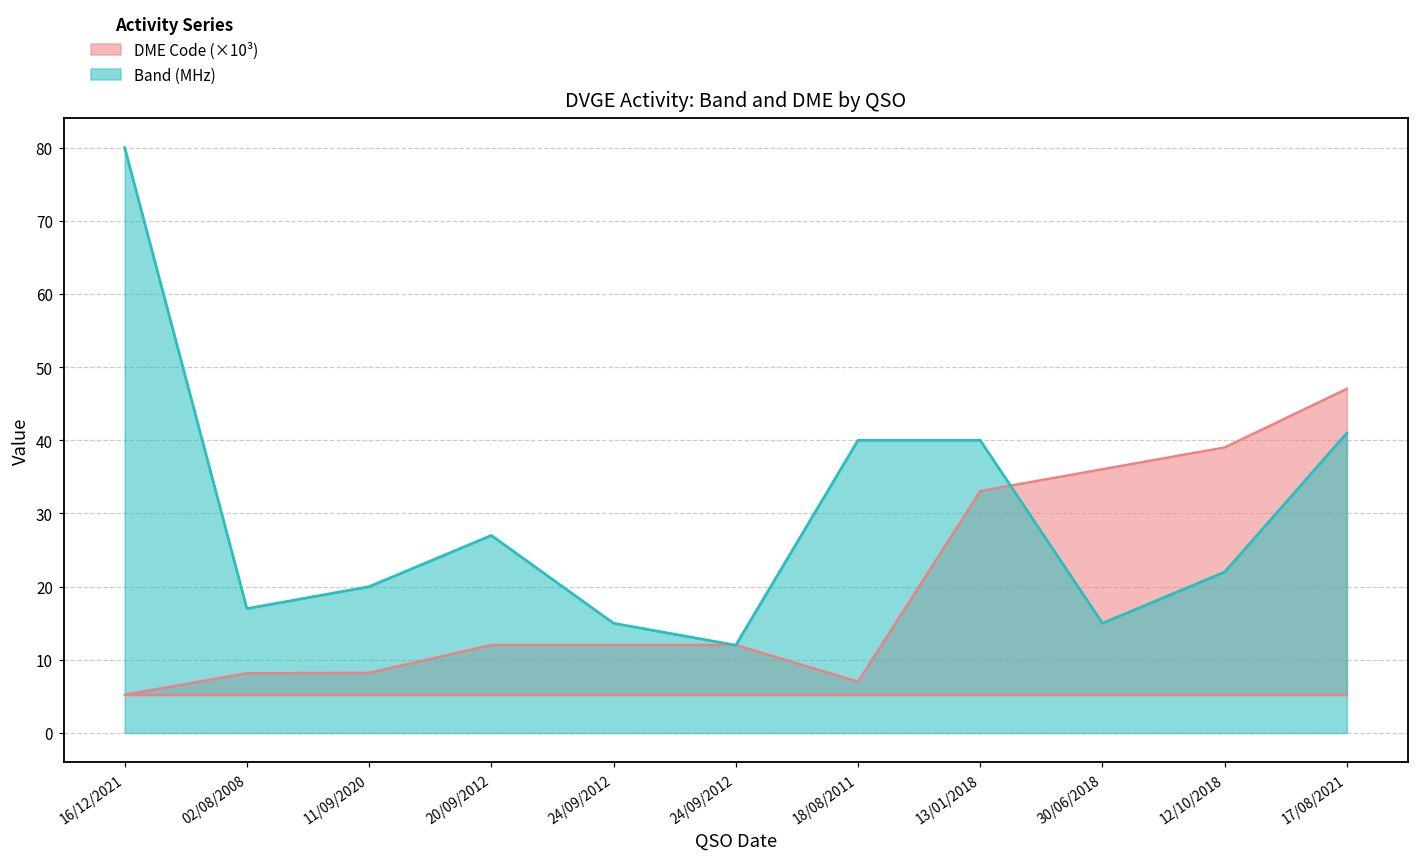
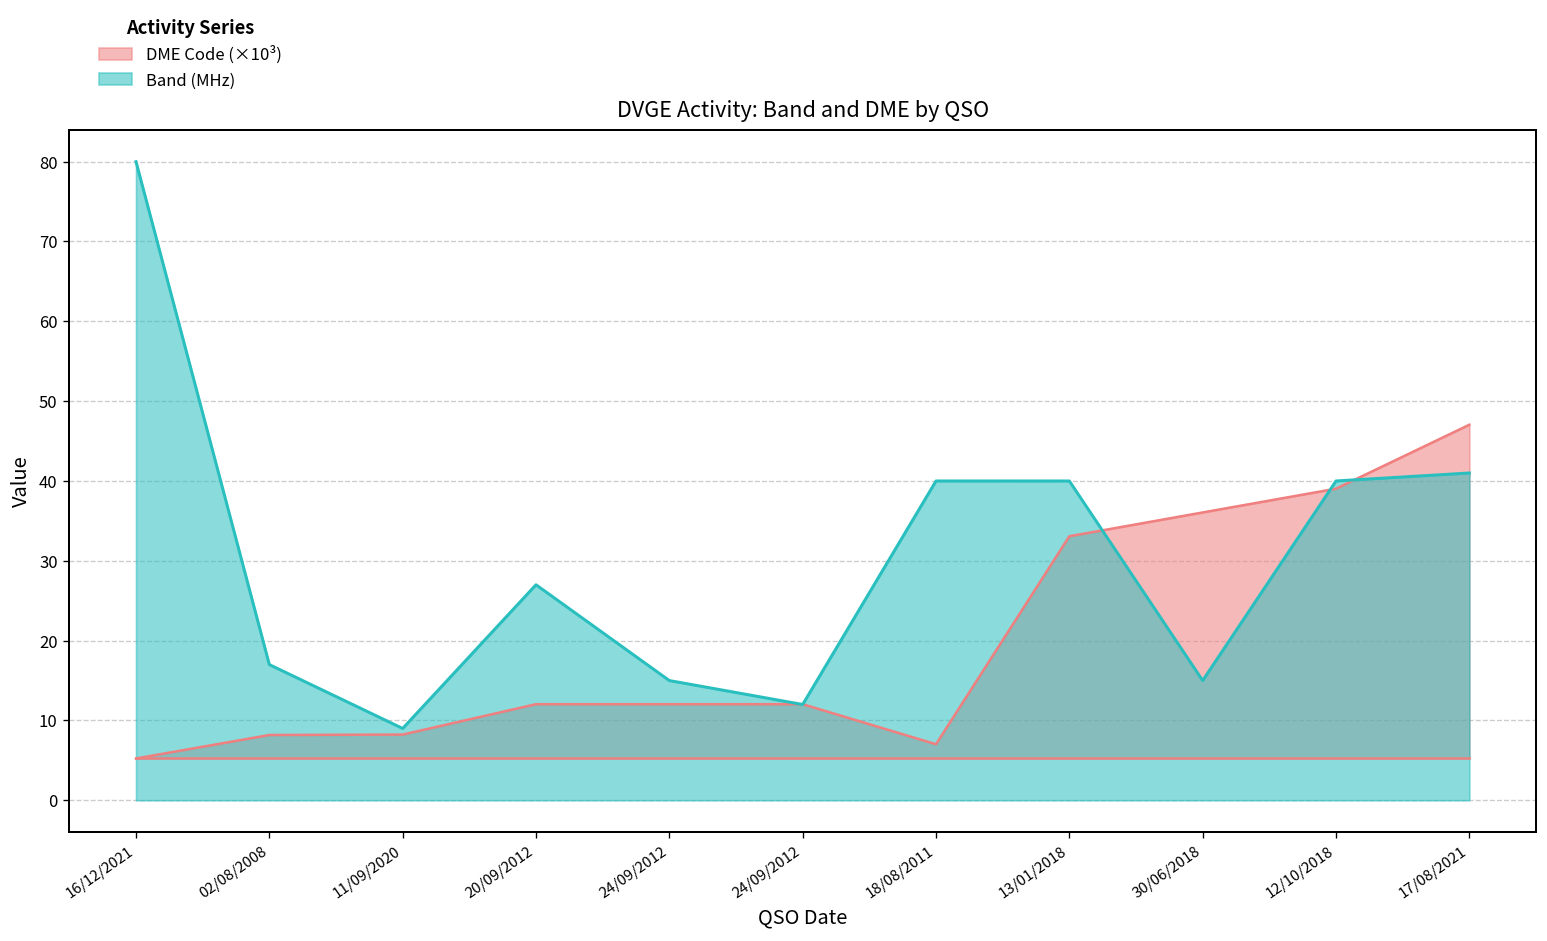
  {
    "Band (MHz)": {
      "16/12/2021": 80,
      "02/08/2008": 17,
-     "11/09/2020": 20,
+     "11/09/2020": 9,
      "20/09/2012": 27,
      "18/08/2011": 40,
      "13/01/2018": 40,
      "30/06/2018": 15,
-     "12/10/2018": 22,
+     "12/10/2018": 40,
      "17/08/2021": 41
    }
  }
